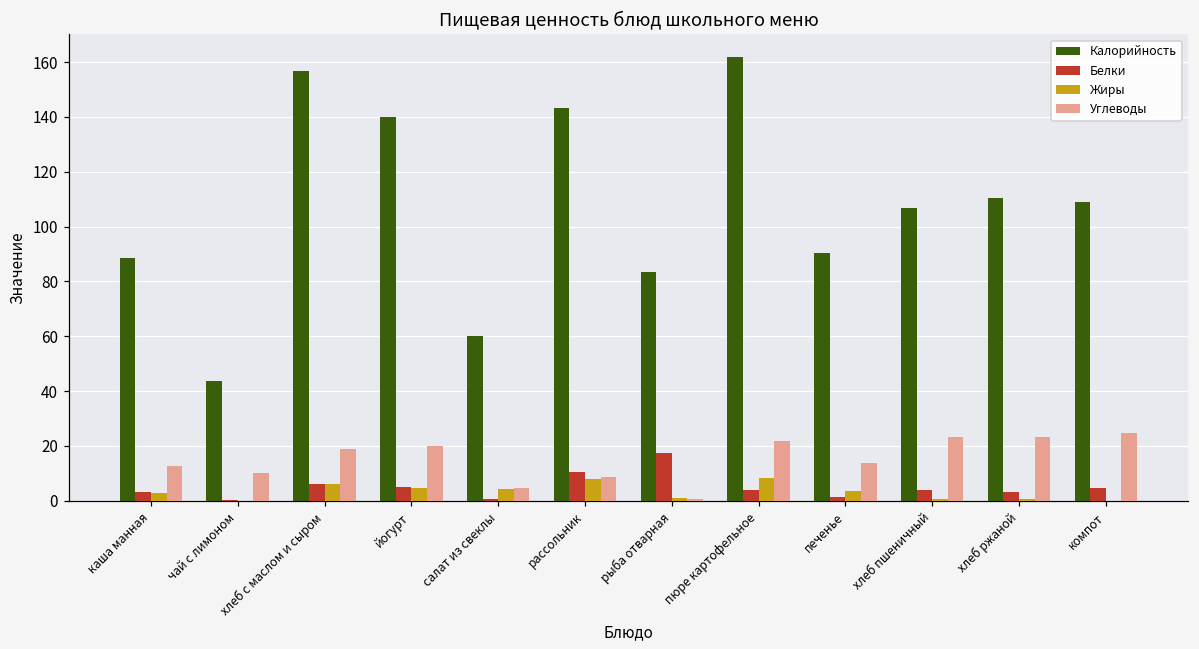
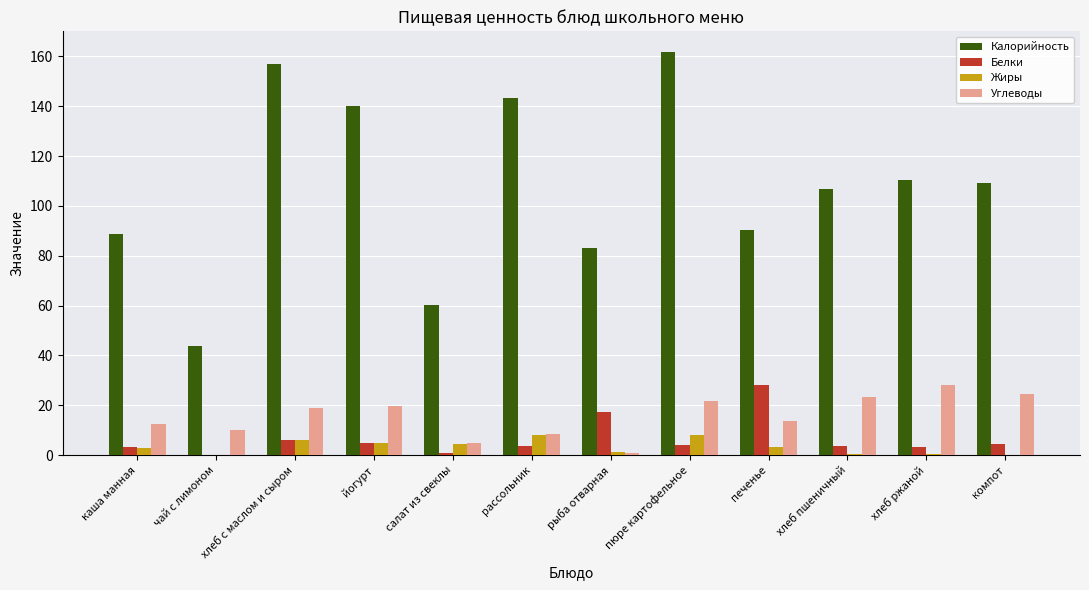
  {
    "Калорийность": {
      "каша манная": 89,
      "чай с лимоном": 44,
      "хлеб с маслом и сыром": 157,
      "йогурт": 140,
      "салат из свеклы": 60,
      "рассольник": 143,
      "рыба отварная": 83,
      "пюре картофельное": 162,
      "печенье": 90,
      "хлеб пшеничный": 107,
      "хлеб ржаной": 111,
      "компот": 109
    },
    "Белки": {
      "каша манная": 3,
      "хлеб с маслом и сыром": 6,
      "йогурт": 5,
-     "рассольник": 10,
+     "рассольник": 4,
      "рыба отварная": 17,
      "пюре картофельное": 4,
-     "печенье": 1,
+     "печенье": 28,
      "хлеб пшеничный": 4,
      "хлеб ржаной": 3,
      "компот": 5
    },
    "Жиры": {
      "каша манная": 3,
      "чай с лимоном": 0,
      "хлеб с маслом и сыром": 6,
      "йогурт": 5,
      "салат из свеклы": 4,
      "рассольник": 8,
      "рыба отварная": 1,
      "пюре картофельное": 8,
      "печенье": 3,
      "компот": 0
    },
    "Углеводы": {
      "каша манная": 13,
      "чай с лимоном": 10,
      "хлеб с маслом и сыром": 19,
      "йогурт": 20,
      "салат из свеклы": 5,
      "рассольник": 9,
      "пюре картофельное": 22,
      "печенье": 14,
      "хлеб пшеничный": 23,
-     "хлеб ржаной": 23,
+     "хлеб ржаной": 28,
      "компот": 25
    }
  }
